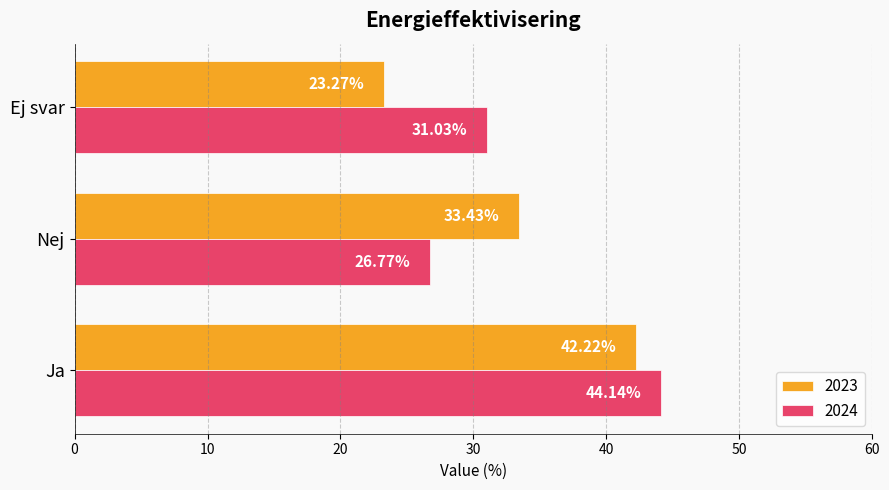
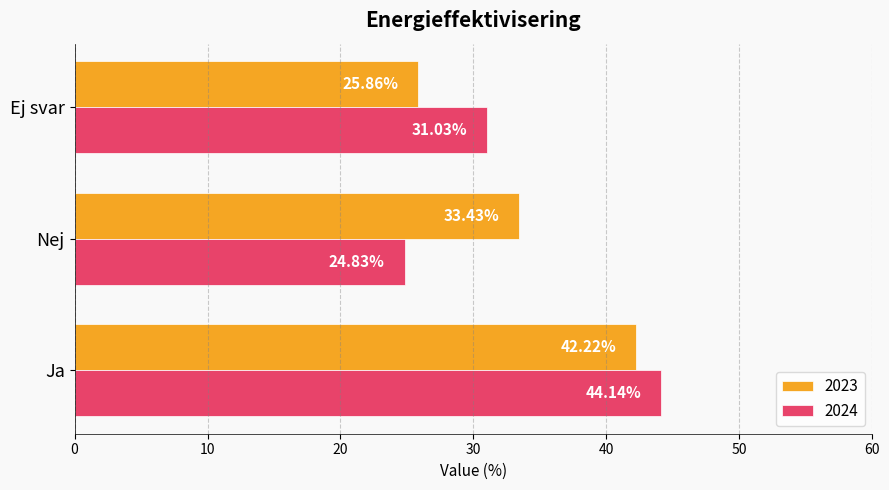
  {
    "2023": {
-     "Ej svar": "23.27%",
+     "Ej svar": "25.86%",
      "Nej": "33.43%",
      "Ja": "42.22%"
    },
    "2024": {
      "Ej svar": "31.03%",
-     "Nej": "26.77%",
+     "Nej": "24.83%",
      "Ja": "44.14%"
    }
  }
